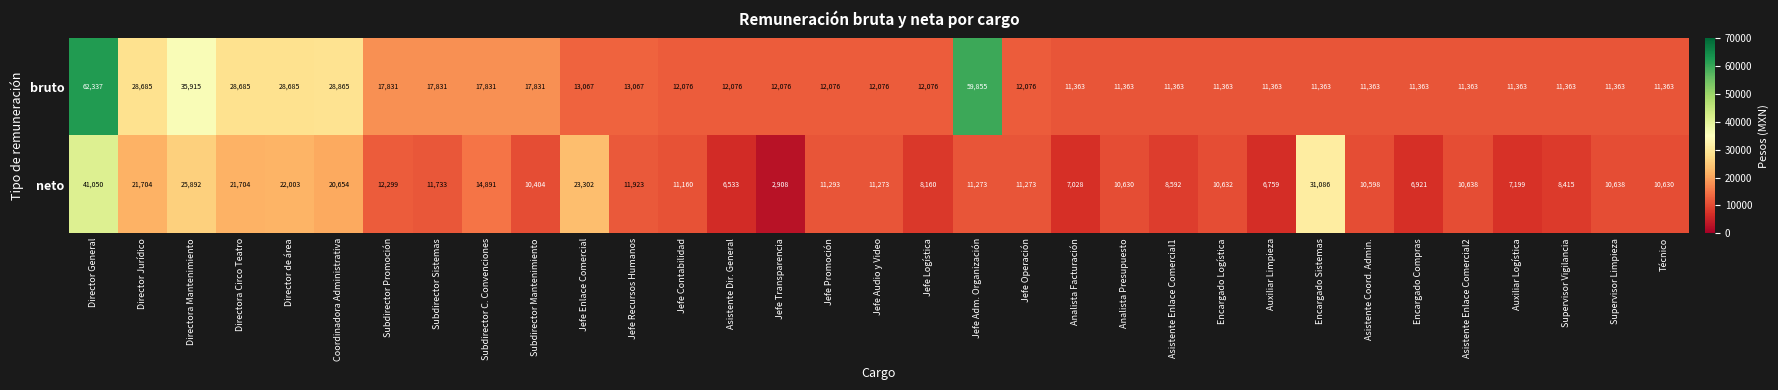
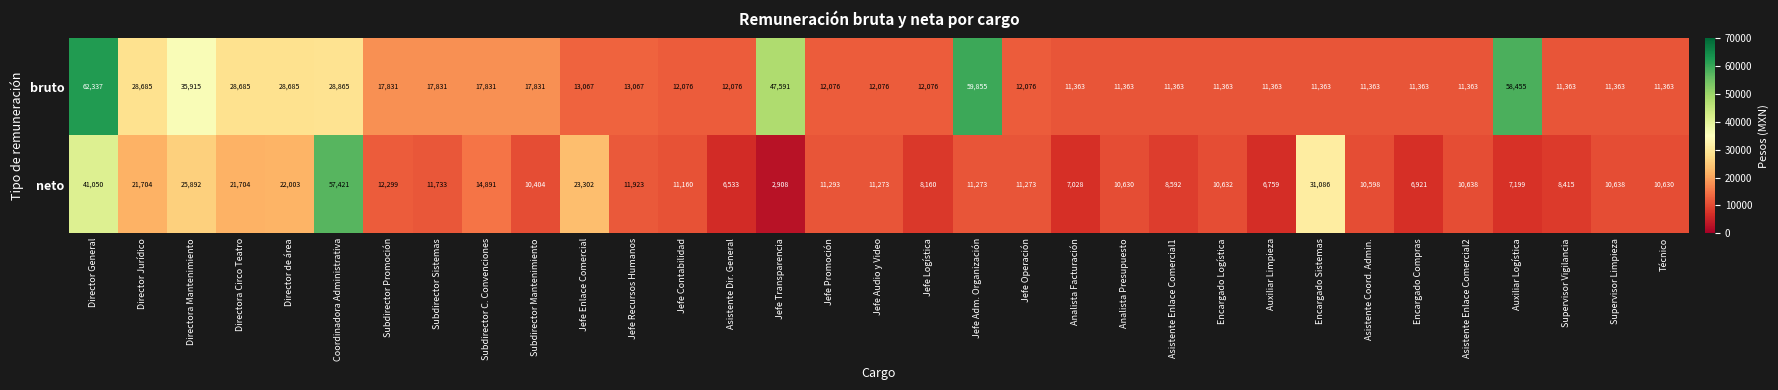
  {
    "bruto": {
      "Director General": "62,337",
      "Director Jurídico": "28,685",
      "Directora Mantenimiento": "35,915",
      "Directora Circo Teatro": "28,685",
      "Director de área": "28,685",
      "Coordinadora Administrativa": "28,865",
      "Subdirector Promoción": "17,831",
      "Subdirector Sistemas": "17,831",
      "Subdirector C. Convenciones": "17,831",
      "Subdirector Mantenimiento": "17,831",
      "Jefe Enlace Comercial": "13,067",
      "Jefe Recursos Humanos": "13,067",
      "Jefe Contabilidad": "12,076",
      "Asistente Dir. General": "12,076",
-     "Jefe Transparencia": "12,076",
+     "Jefe Transparencia": "47,591",
      "Jefe Promoción": "12,076",
      "Jefe Audio y Video": "12,076",
      "Jefe Logística": "12,076",
      "Jefe Adm. Organización": "59,855",
      "Jefe Operación": "12,076",
      "Analista Facturación": "11,363",
      "Analista Presupuesto": "11,363",
      "Asistente Enlace Comercial1": "11,363",
      "Encargado Logística": "11,363",
      "Auxiliar Limpieza": "11,363",
      "Encargado Sistemas": "11,363",
      "Asistente Coord. Admin.": "11,363",
      "Encargado Compras": "11,363",
      "Asistente Enlace Comercial2": "11,363",
-     "Auxiliar Logística": "11,363",
+     "Auxiliar Logística": "58,455",
      "Supervisor Vigilancia": "11,363",
      "Supervisor Limpieza": "11,363",
      "Técnico": "11,363"
    },
    "neto": {
      "Director General": "41,050",
      "Director Jurídico": "21,704",
      "Directora Mantenimiento": "25,892",
      "Directora Circo Teatro": "21,704",
      "Director de área": "22,003",
-     "Coordinadora Administrativa": "20,654",
+     "Coordinadora Administrativa": "57,421",
      "Subdirector Promoción": "12,299",
      "Subdirector Sistemas": "11,733",
      "Subdirector C. Convenciones": "14,891",
      "Subdirector Mantenimiento": "10,404",
      "Jefe Enlace Comercial": "23,302",
      "Jefe Recursos Humanos": "11,923",
      "Jefe Contabilidad": "11,160",
      "Asistente Dir. General": "6,533",
      "Jefe Transparencia": "2,908",
      "Jefe Promoción": "11,293",
      "Jefe Audio y Video": "11,273",
      "Jefe Logística": "8,160",
      "Jefe Adm. Organización": "11,273",
      "Jefe Operación": "11,273",
      "Analista Facturación": "7,028",
      "Analista Presupuesto": "10,630",
      "Asistente Enlace Comercial1": "8,592",
      "Encargado Logística": "10,632",
      "Auxiliar Limpieza": "6,759",
      "Encargado Sistemas": "31,086",
      "Asistente Coord. Admin.": "10,598",
      "Encargado Compras": "6,921",
      "Asistente Enlace Comercial2": "10,638",
      "Auxiliar Logística": "7,199",
      "Supervisor Vigilancia": "8,415",
      "Supervisor Limpieza": "10,638",
      "Técnico": "10,630"
    }
  }
